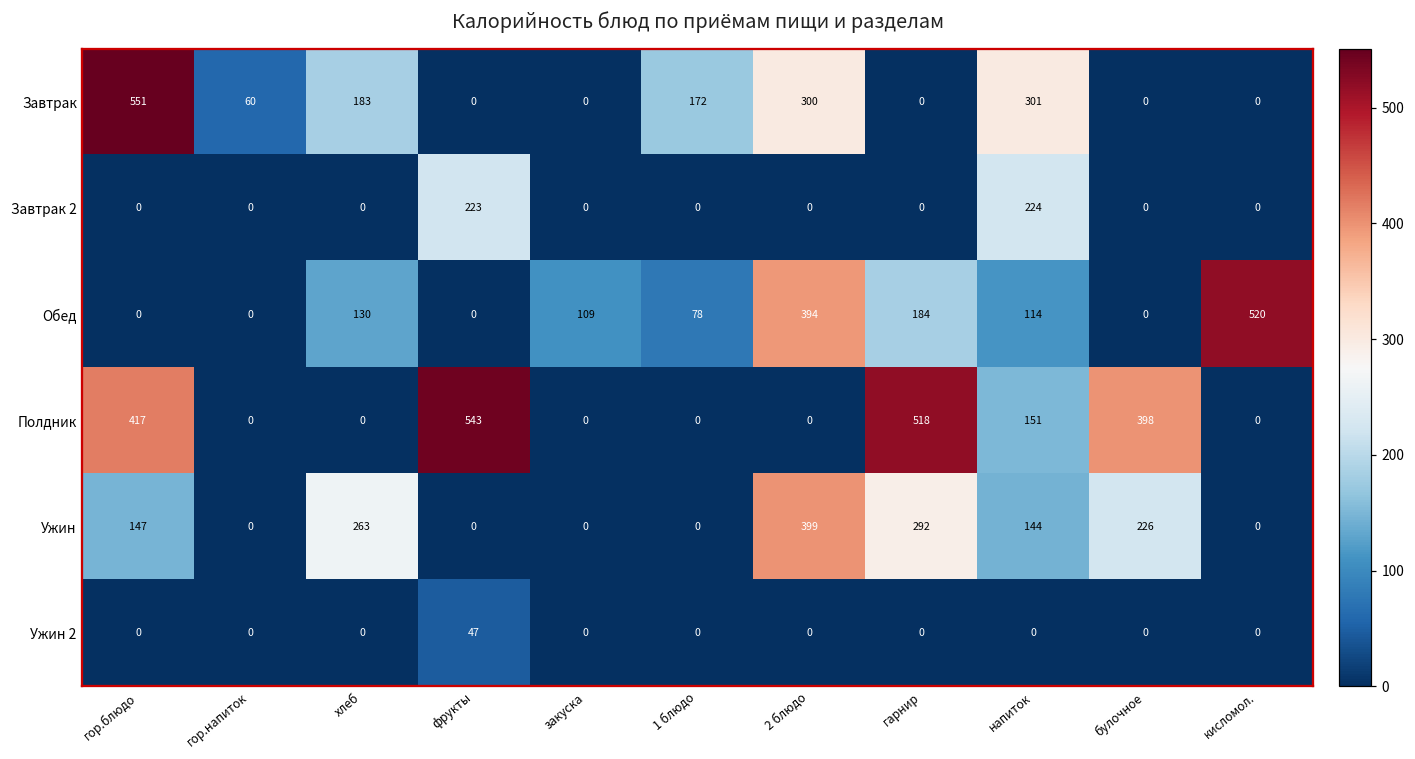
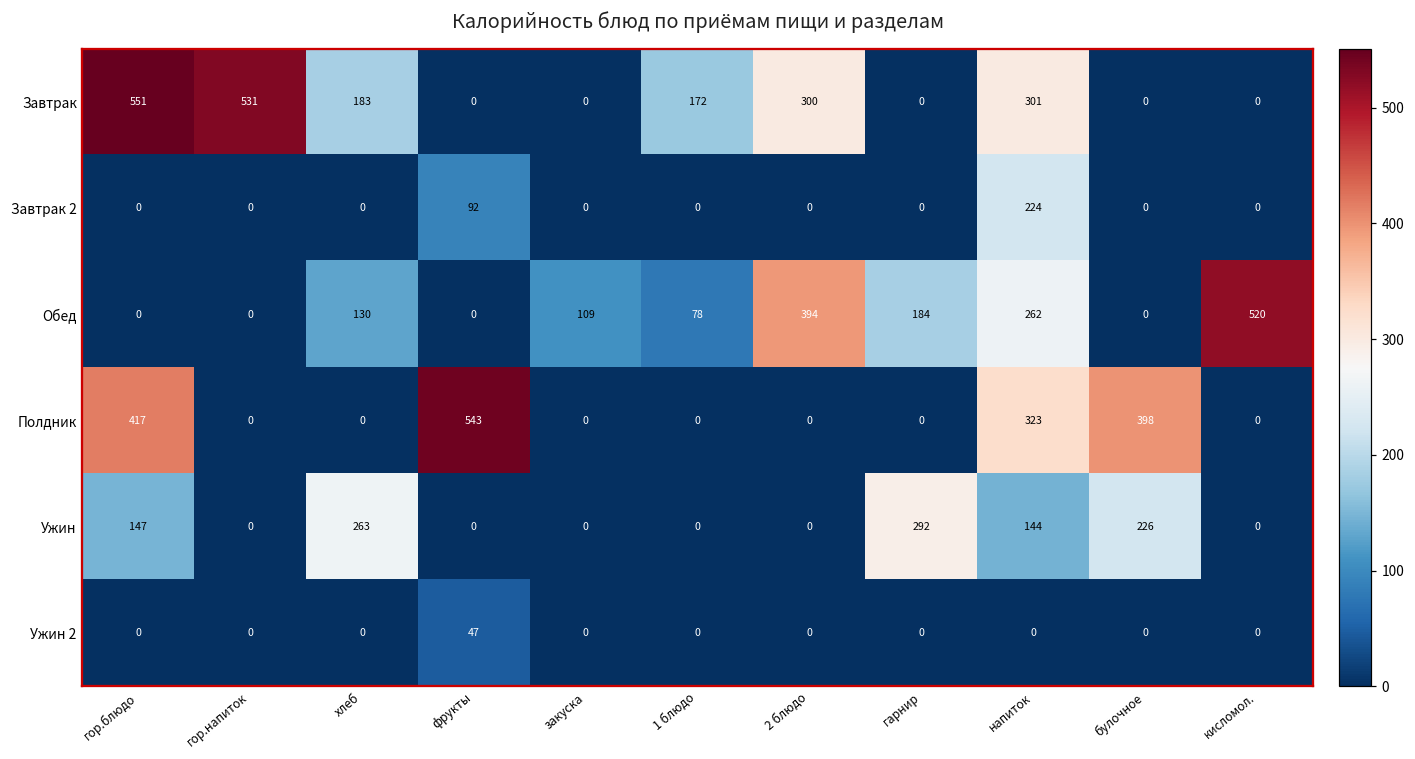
  {
    "Завтрак": {
      "гор.блюдо": 551,
-     "гор.напиток": 60,
+     "гор.напиток": 531,
      "хлеб": 183,
      "фрукты": 0,
      "закуска": 0,
      "1 блюдо": 172,
      "2 блюдо": 300,
      "гарнир": 0,
      "напиток": 301,
      "булочное": 0,
      "кисломол.": 0
    },
    "Завтрак 2": {
      "гор.блюдо": 0,
      "гор.напиток": 0,
      "хлеб": 0,
-     "фрукты": 223,
+     "фрукты": 92,
      "закуска": 0,
      "1 блюдо": 0,
      "2 блюдо": 0,
      "гарнир": 0,
      "напиток": 224,
      "булочное": 0,
      "кисломол.": 0
    },
    "Обед": {
      "гор.блюдо": 0,
      "гор.напиток": 0,
      "хлеб": 130,
      "фрукты": 0,
      "закуска": 109,
      "1 блюдо": 78,
      "2 блюдо": 394,
      "гарнир": 184,
-     "напиток": 114,
+     "напиток": 262,
      "булочное": 0,
      "кисломол.": 520
    },
    "Полдник": {
      "гор.блюдо": 417,
      "гор.напиток": 0,
      "хлеб": 0,
      "фрукты": 543,
      "закуска": 0,
      "1 блюдо": 0,
      "2 блюдо": 0,
-     "гарнир": 518,
-     "напиток": 151,
+     "гарнир": 0,
+     "напиток": 323,
      "булочное": 398,
      "кисломол.": 0
    },
    "Ужин": {
      "гор.блюдо": 147,
      "гор.напиток": 0,
      "хлеб": 263,
      "фрукты": 0,
      "закуска": 0,
      "1 блюдо": 0,
-     "2 блюдо": 399,
+     "2 блюдо": 0,
      "гарнир": 292,
      "напиток": 144,
      "булочное": 226,
      "кисломол.": 0
    },
    "Ужин 2": {
      "гор.блюдо": 0,
      "гор.напиток": 0,
      "хлеб": 0,
      "фрукты": 47,
      "закуска": 0,
      "1 блюдо": 0,
      "2 блюдо": 0,
      "гарнир": 0,
      "напиток": 0,
      "булочное": 0,
      "кисломол.": 0
    }
  }
